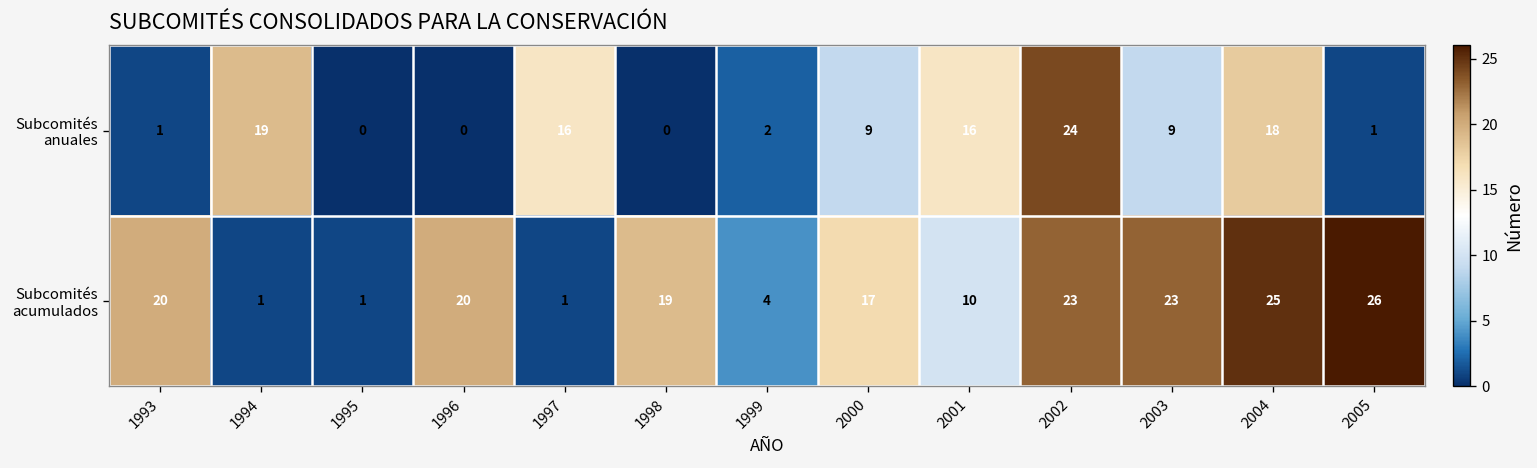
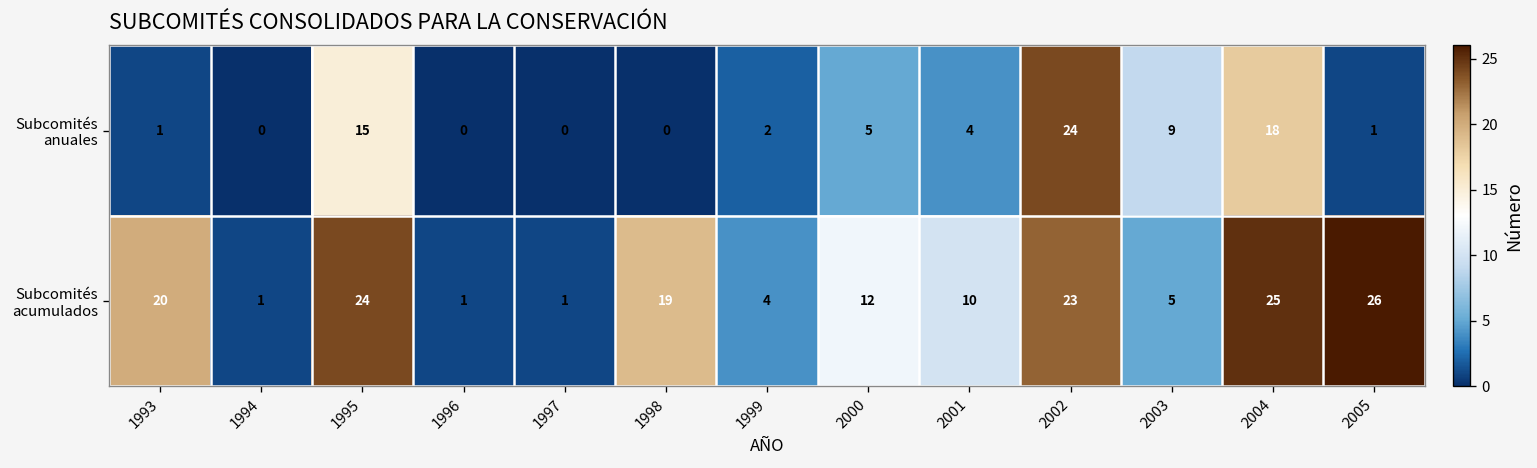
  {
    "Subcomités anuales": {
      "1993": 1,
-     "1994": 19,
-     "1995": 0,
+     "1994": 0,
+     "1995": 15,
      "1996": 0,
-     "1997": 16,
+     "1997": 0,
      "1998": 0,
      "1999": 2,
-     "2000": 9,
-     "2001": 16,
+     "2000": 5,
+     "2001": 4,
      "2002": 24,
      "2003": 9,
      "2004": 18,
      "2005": 1
    },
    "Subcomités acumulados": {
      "1993": 20,
      "1994": 1,
-     "1995": 1,
-     "1996": 20,
+     "1995": 24,
+     "1996": 1,
      "1997": 1,
      "1998": 19,
      "1999": 4,
-     "2000": 17,
+     "2000": 12,
      "2001": 10,
      "2002": 23,
-     "2003": 23,
+     "2003": 5,
      "2004": 25,
      "2005": 26
    }
  }
